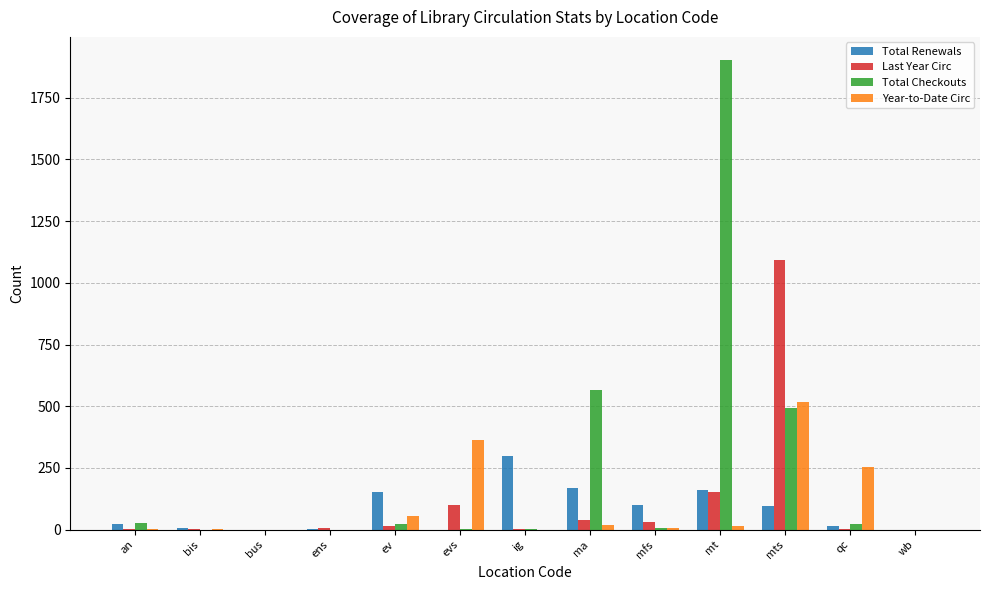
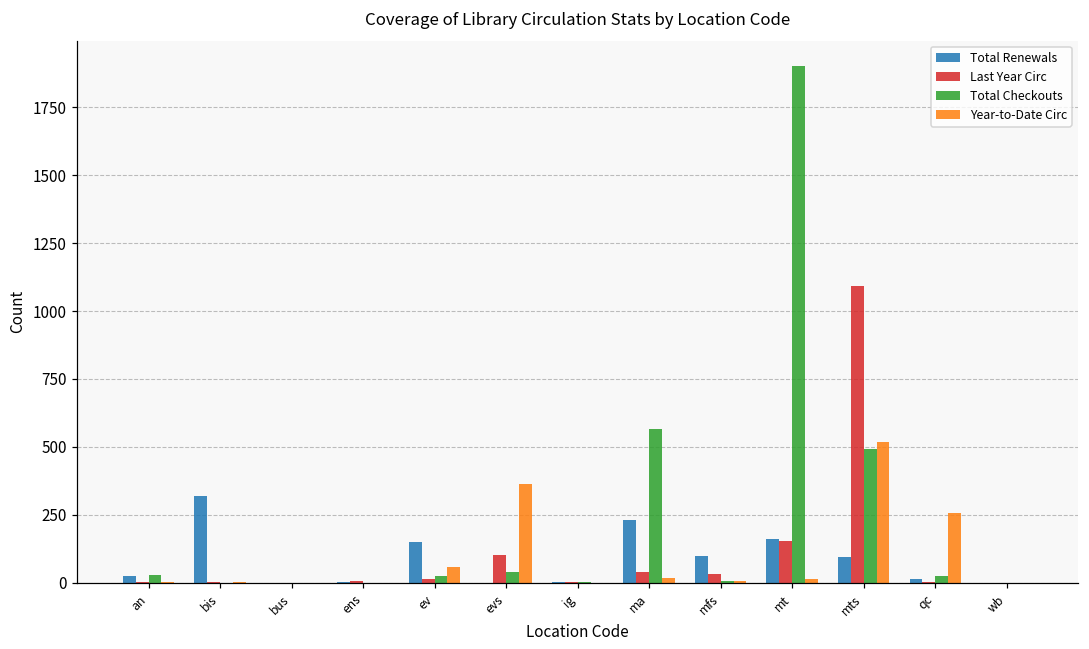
  {
    "Total Renewals": {
      "an": 20,
-     "bis": 10,
+     "bis": 320,
      "bus": 0,
      "ev": 150,
      "evs": 0,
-     "ig": 300,
-     "ma": 170,
+     "ig": 0,
+     "ma": 230,
      "mfs": 100,
      "mt": 160,
      "mts": 100,
      "qc": 20,
      "wb": 0
    },
    "Last Year Circ": {
      "bus": 0,
      "ev": 20,
      "evs": 100,
      "ma": 40,
      "mfs": 30,
      "mt": 150,
      "mts": 1090,
      "wb": 0
    },
    "Total Checkouts": {
      "an": 30,
      "bis": 0,
      "bus": 0,
      "ens": 0,
      "ev": 20,
-     "evs": 0,
+     "evs": 40,
      "ma": 570,
      "mt": 1900,
      "mts": 490,
      "qc": 20,
      "wb": 0
    },
    "Year-to-Date Circ": {
      "bus": 0,
      "ens": 0,
      "ev": 60,
      "evs": 360,
      "ig": 0,
      "ma": 20,
      "mt": 10,
      "mts": 520,
      "qc": 260,
      "wb": 0
    }
  }
